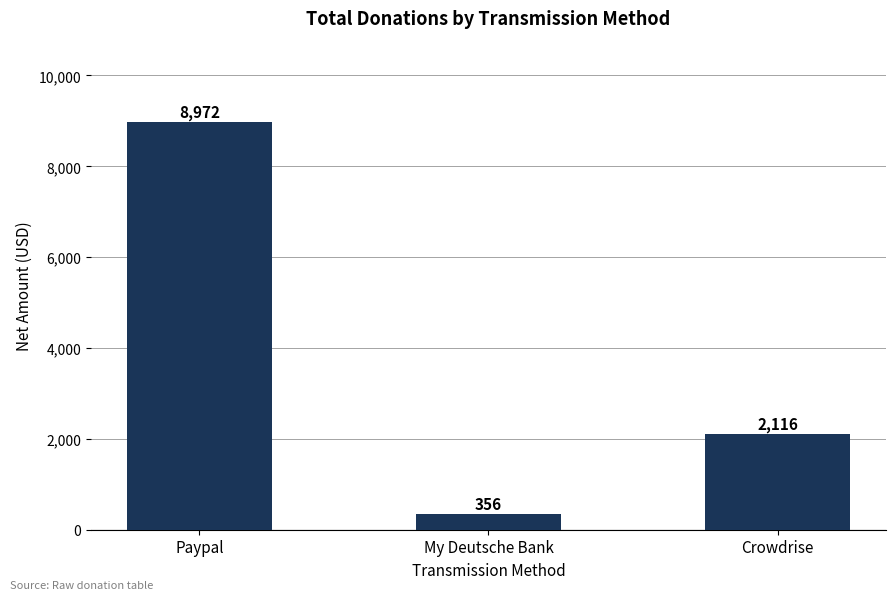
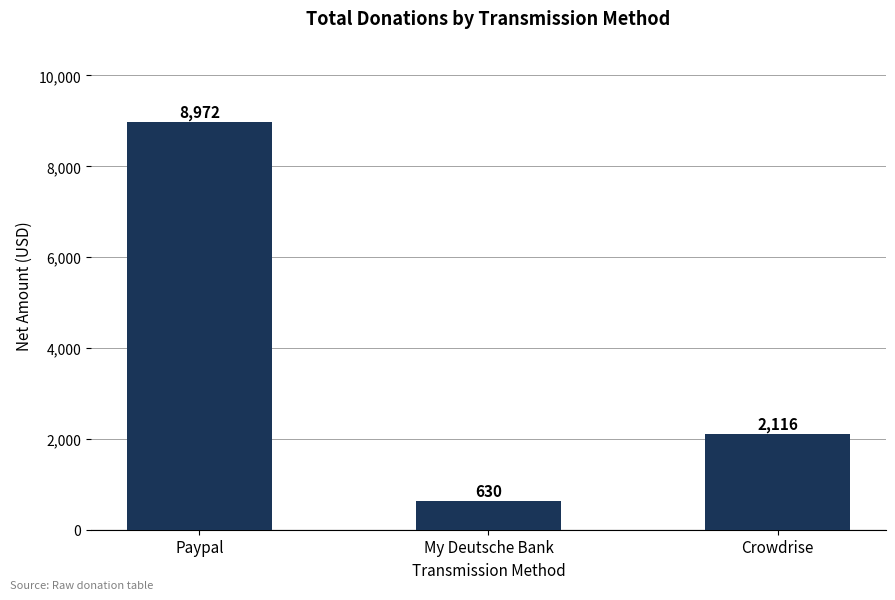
  {
    "Paypal": "8,972",
-   "My Deutsche Bank": "356",
+   "My Deutsche Bank": "630",
    "Crowdrise": "2,116"
  }
